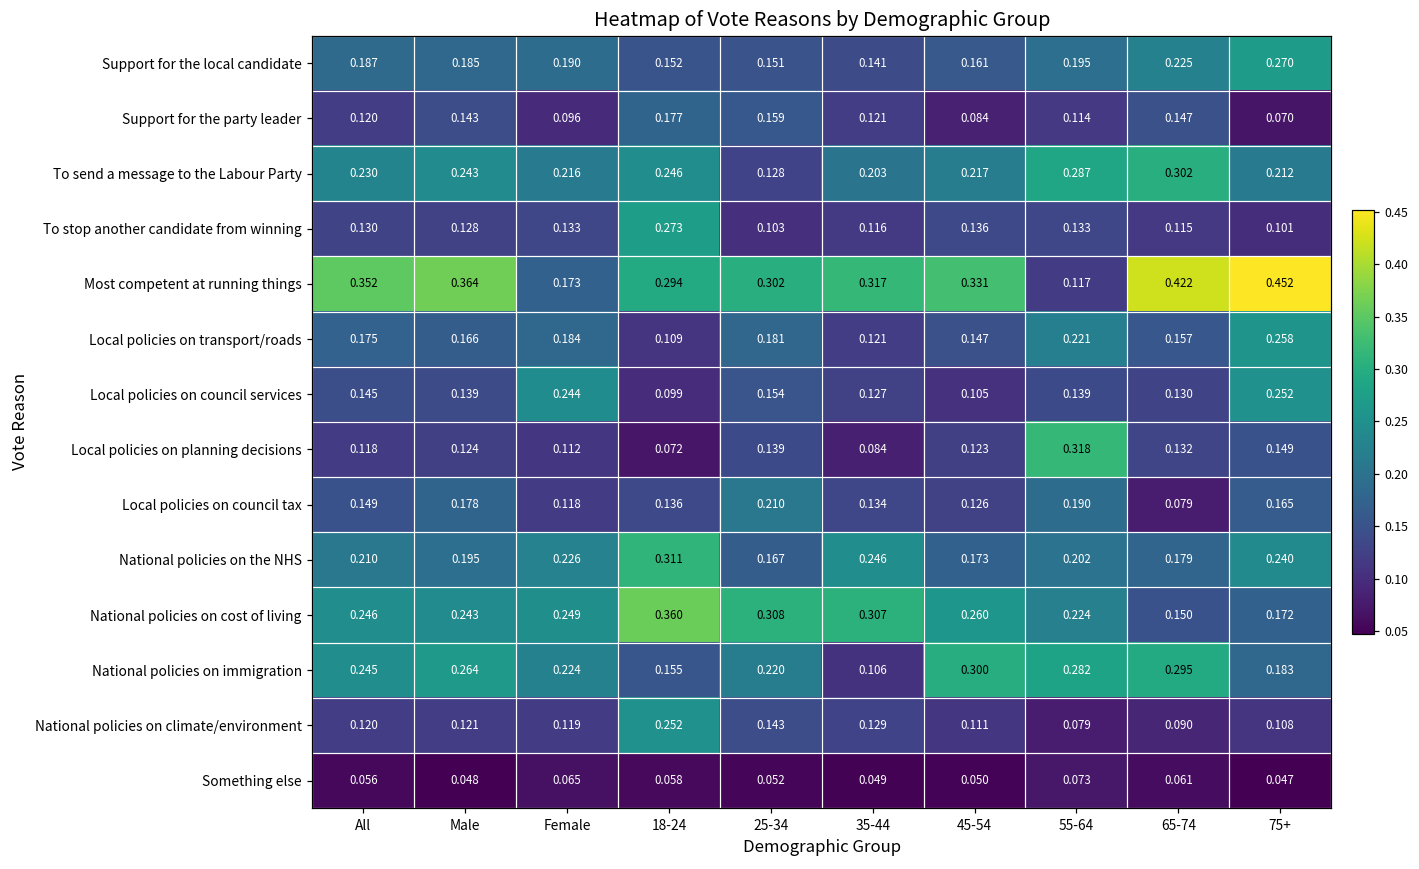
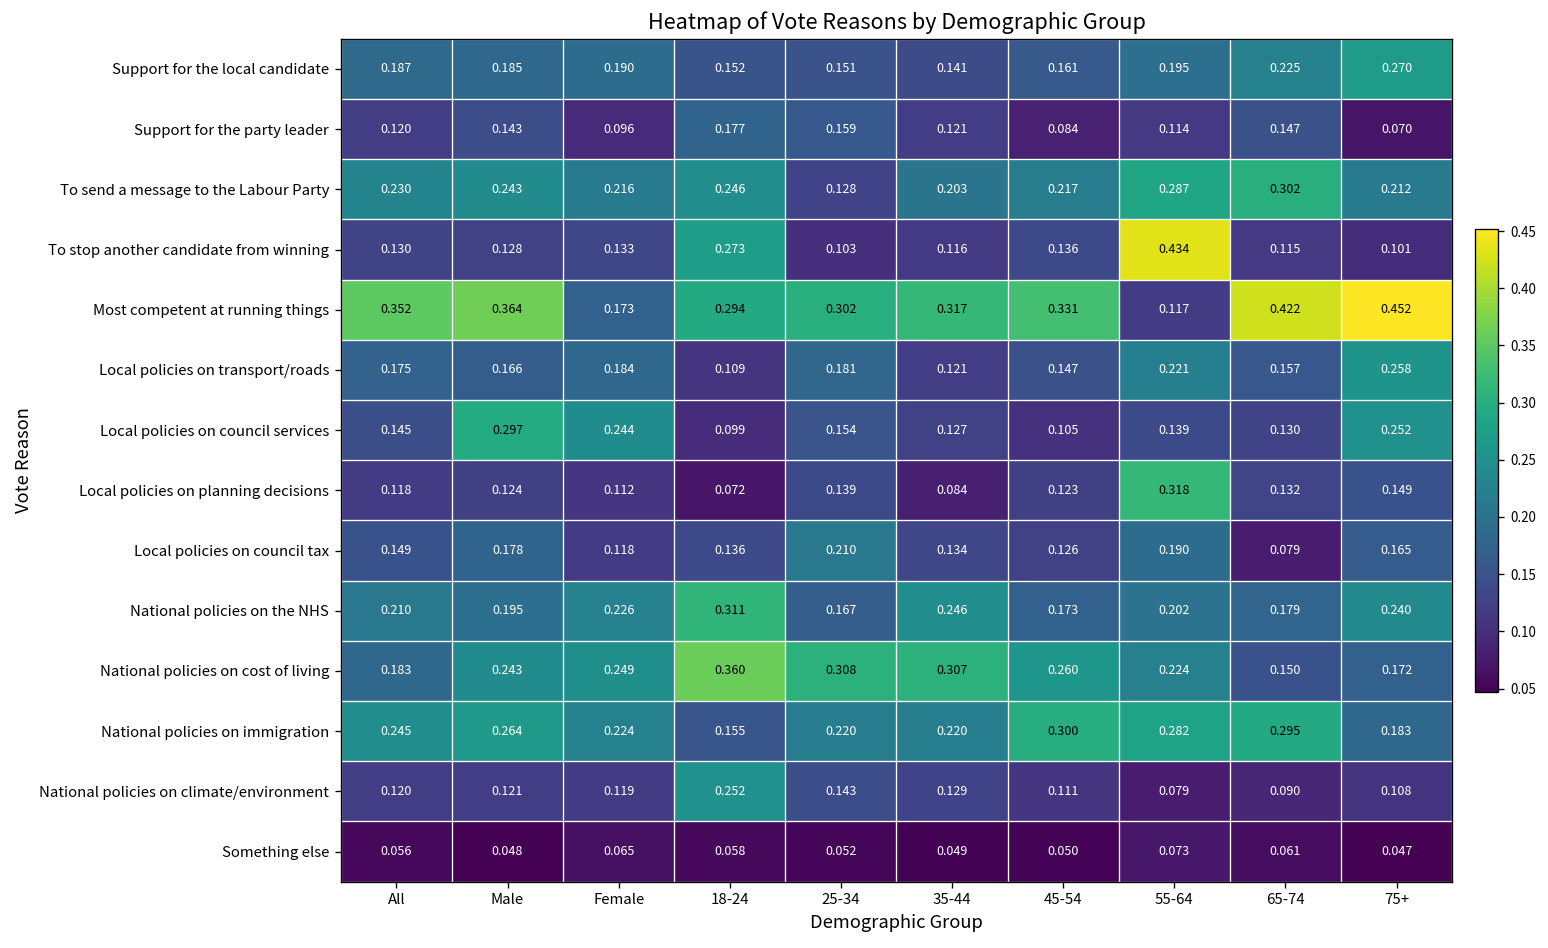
  {
    "Support for the local candidate": {
      "All": 0.187,
      "Male": 0.185,
      "Female": 0.190,
      "18-24": 0.152,
      "25-34": 0.151,
      "35-44": 0.141,
      "45-54": 0.161,
      "55-64": 0.195,
      "65-74": 0.225,
      "75+": 0.270
    },
    "Support for the party leader": {
      "All": 0.120,
      "Male": 0.143,
      "Female": 0.096,
      "18-24": 0.177,
      "25-34": 0.159,
      "35-44": 0.121,
      "45-54": 0.084,
      "55-64": 0.114,
      "65-74": 0.147,
      "75+": 0.070
    },
    "To send a message to the Labour Party": {
      "All": 0.230,
      "Male": 0.243,
      "Female": 0.216,
      "18-24": 0.246,
      "25-34": 0.128,
      "35-44": 0.203,
      "45-54": 0.217,
      "55-64": 0.287,
      "65-74": 0.302,
      "75+": 0.212
    },
    "To stop another candidate from winning": {
      "All": 0.130,
      "Male": 0.128,
      "Female": 0.133,
      "18-24": 0.273,
      "25-34": 0.103,
      "35-44": 0.116,
      "45-54": 0.136,
-     "55-64": 0.133,
+     "55-64": 0.434,
      "65-74": 0.115,
      "75+": 0.101
    },
    "Most competent at running things": {
      "All": 0.352,
      "Male": 0.364,
      "Female": 0.173,
      "18-24": 0.294,
      "25-34": 0.302,
      "35-44": 0.317,
      "45-54": 0.331,
      "55-64": 0.117,
      "65-74": 0.422,
      "75+": 0.452
    },
    "Local policies on transport/roads": {
      "All": 0.175,
      "Male": 0.166,
      "Female": 0.184,
      "18-24": 0.109,
      "25-34": 0.181,
      "35-44": 0.121,
      "45-54": 0.147,
      "55-64": 0.221,
      "65-74": 0.157,
      "75+": 0.258
    },
    "Local policies on council services": {
      "All": 0.145,
-     "Male": 0.139,
+     "Male": 0.297,
      "Female": 0.244,
      "18-24": 0.099,
      "25-34": 0.154,
      "35-44": 0.127,
      "45-54": 0.105,
      "55-64": 0.139,
      "65-74": 0.130,
      "75+": 0.252
    },
    "Local policies on planning decisions": {
      "All": 0.118,
      "Male": 0.124,
      "Female": 0.112,
      "18-24": 0.072,
      "25-34": 0.139,
      "35-44": 0.084,
      "45-54": 0.123,
      "55-64": 0.318,
      "65-74": 0.132,
      "75+": 0.149
    },
    "Local policies on council tax": {
      "All": 0.149,
      "Male": 0.178,
      "Female": 0.118,
      "18-24": 0.136,
      "25-34": 0.210,
      "35-44": 0.134,
      "45-54": 0.126,
      "55-64": 0.190,
      "65-74": 0.079,
      "75+": 0.165
    },
    "National policies on the NHS": {
      "All": 0.210,
      "Male": 0.195,
      "Female": 0.226,
      "18-24": 0.311,
      "25-34": 0.167,
      "35-44": 0.246,
      "45-54": 0.173,
      "55-64": 0.202,
      "65-74": 0.179,
      "75+": 0.240
    },
    "National policies on cost of living": {
-     "All": 0.246,
+     "All": 0.183,
      "Male": 0.243,
      "Female": 0.249,
      "18-24": 0.360,
      "25-34": 0.308,
      "35-44": 0.307,
      "45-54": 0.260,
      "55-64": 0.224,
      "65-74": 0.150,
      "75+": 0.172
    },
    "National policies on immigration": {
      "All": 0.245,
      "Male": 0.264,
      "Female": 0.224,
      "18-24": 0.155,
      "25-34": 0.220,
-     "35-44": 0.106,
+     "35-44": 0.220,
      "45-54": 0.300,
      "55-64": 0.282,
      "65-74": 0.295,
      "75+": 0.183
    },
    "National policies on climate/environment": {
      "All": 0.120,
      "Male": 0.121,
      "Female": 0.119,
      "18-24": 0.252,
      "25-34": 0.143,
      "35-44": 0.129,
      "45-54": 0.111,
      "55-64": 0.079,
      "65-74": 0.090,
      "75+": 0.108
    },
    "Something else": {
      "All": 0.056,
      "Male": 0.048,
      "Female": 0.065,
      "18-24": 0.058,
      "25-34": 0.052,
      "35-44": 0.049,
      "45-54": 0.050,
      "55-64": 0.073,
      "65-74": 0.061,
      "75+": 0.047
    }
  }
